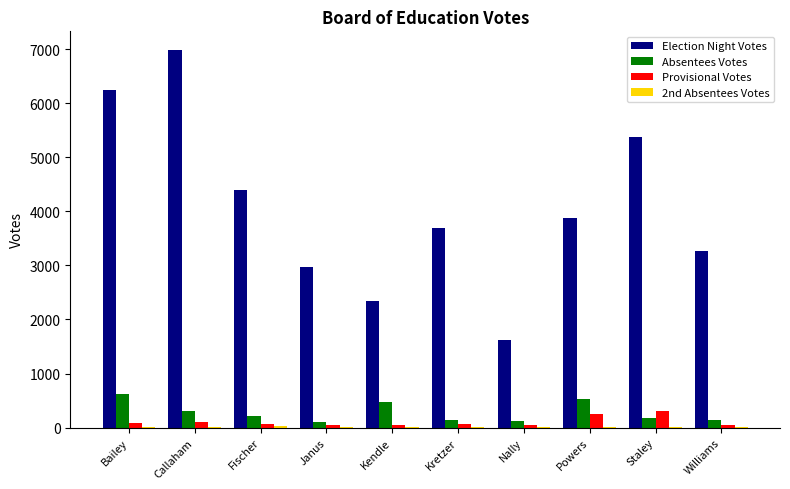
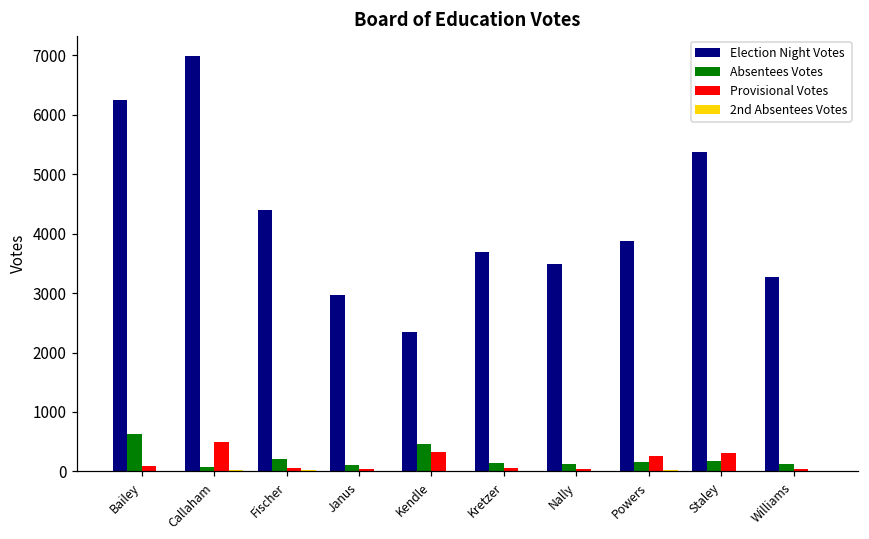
  {
    "Election Night Votes": {
      "Bailey": 6200,
      "Callaham": 7000,
      "Fischer": 4400,
      "Janus": 3000,
      "Kendle": 2300,
      "Kretzer": 3700,
-     "Nally": 1600,
+     "Nally": 3500,
      "Powers": 3900,
      "Staley": 5400,
      "Williams": 3300
    },
    "Absentees Votes": {
      "Bailey": 600,
-     "Callaham": 300,
+     "Callaham": 100,
      "Fischer": 200,
      "Janus": 100,
      "Kendle": 500,
      "Kretzer": 100,
      "Nally": 100,
-     "Powers": 500,
+     "Powers": 200,
      "Staley": 200,
      "Williams": 100
    },
    "Provisional Votes": {
      "Bailey": 100,
-     "Callaham": 100,
+     "Callaham": 500,
      "Fischer": 100,
-     "Kendle": 0,
+     "Kendle": 300,
      "Kretzer": 100,
      "Powers": 300,
      "Staley": 300
    }
  }
